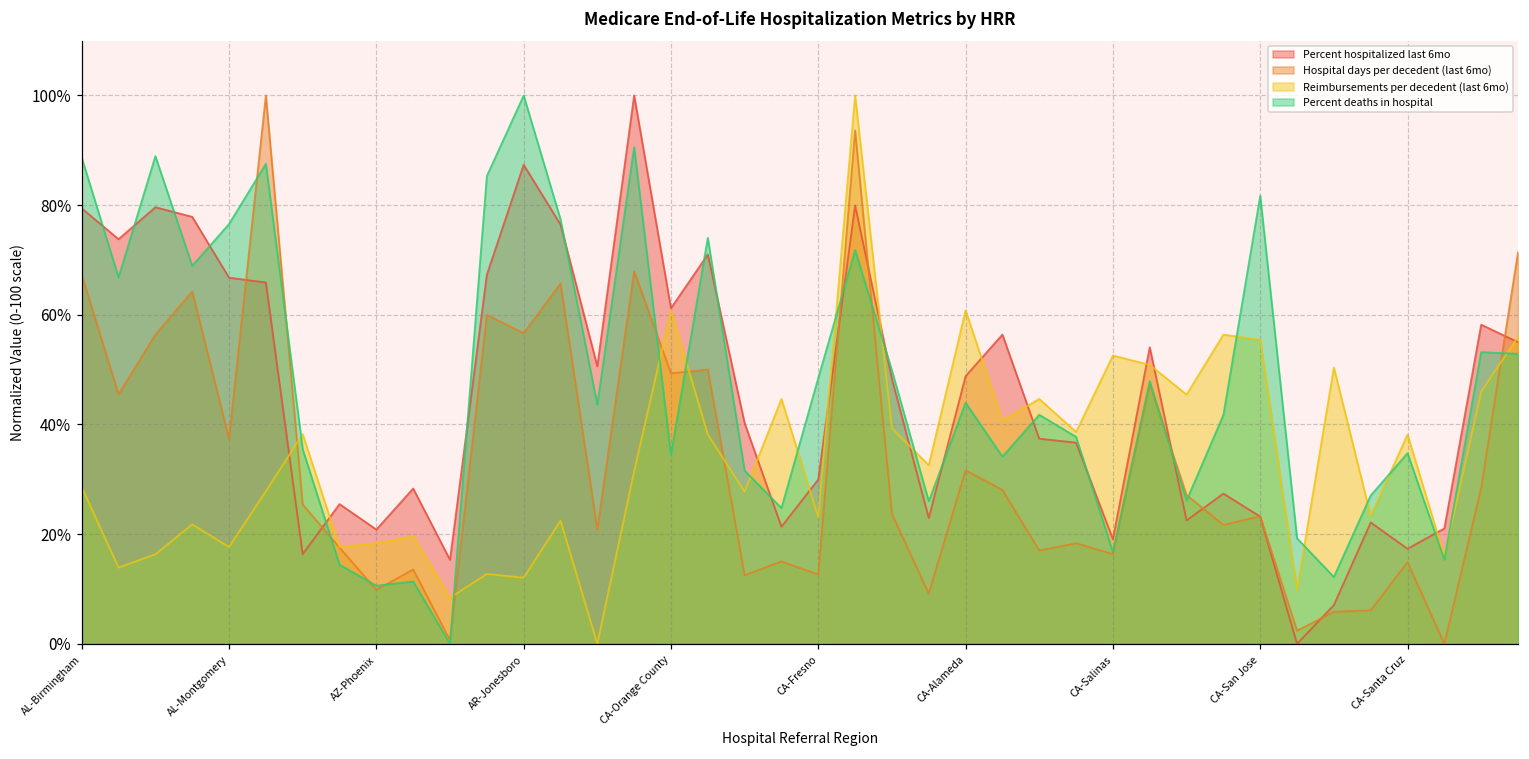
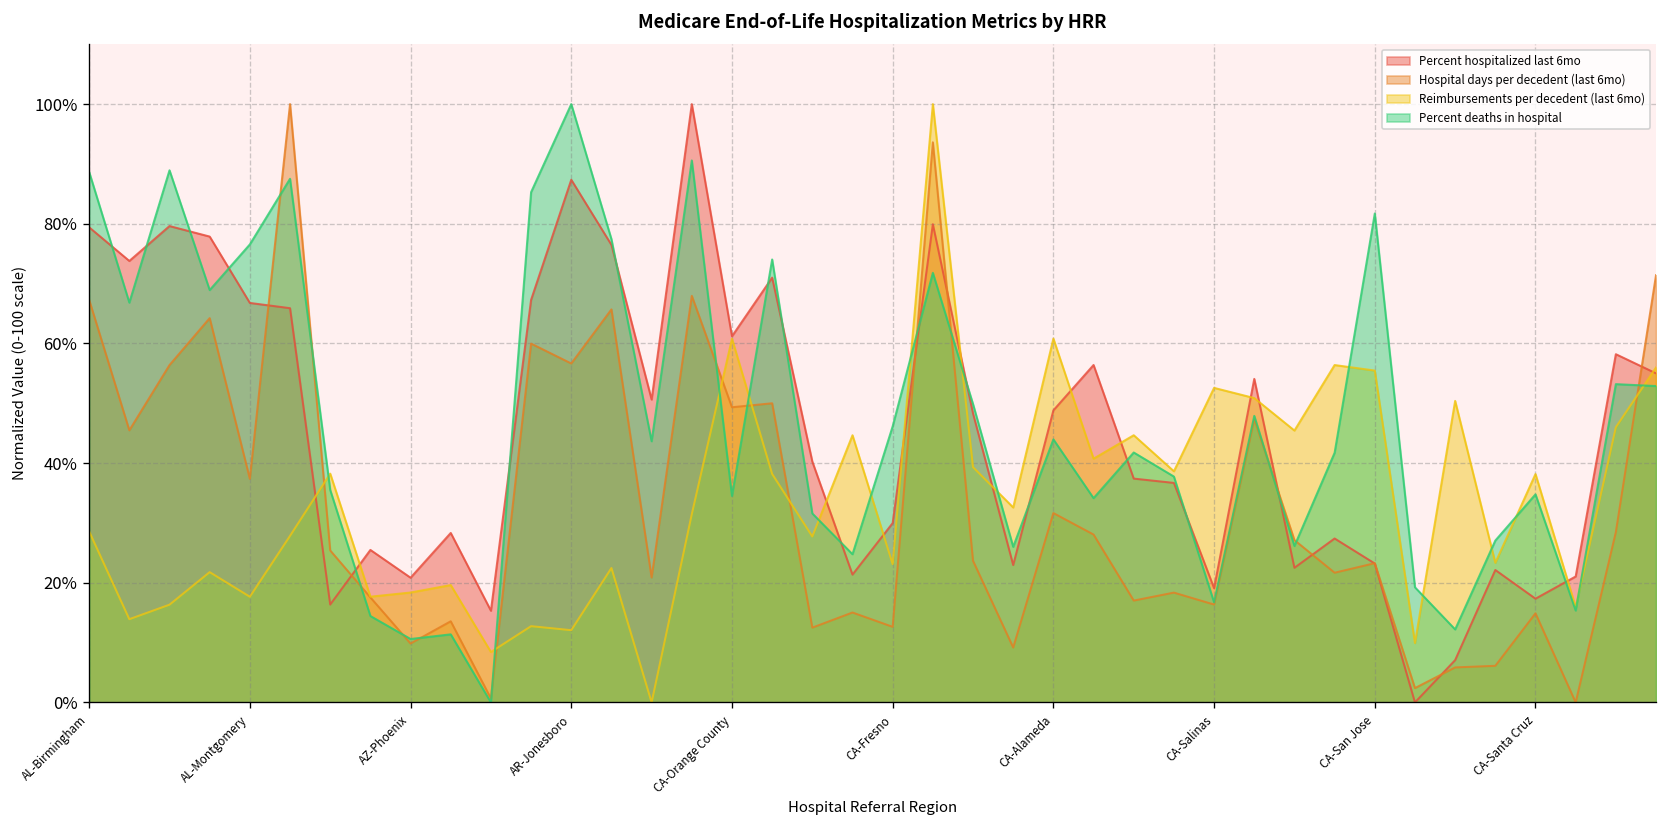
  {
    "Percent deaths in hospital": {
      "AL-Birmingham": "89%",
      "AL-Montgomery": "77%",
      "AZ-Phoenix": "11%",
      "AR-Jonesboro": "100%",
      "CA-Orange County": "35%",
-     "CA-Fresno": "48%",
+     "CA-Fresno": "46%",
      "CA-Alameda": "44%",
      "CA-San Jose": "82%",
      "CA-Santa Cruz": "35%"
    }
  }
